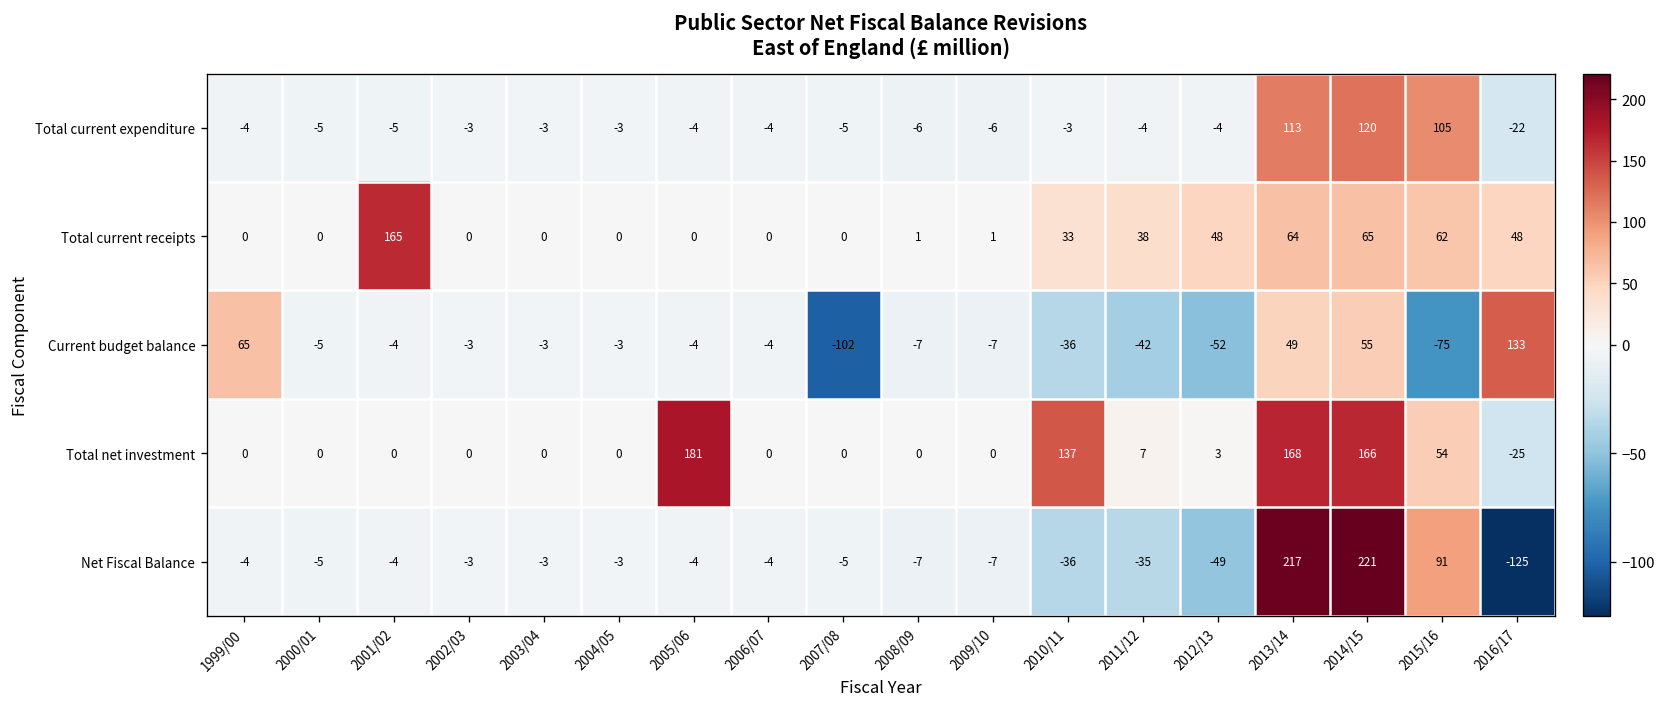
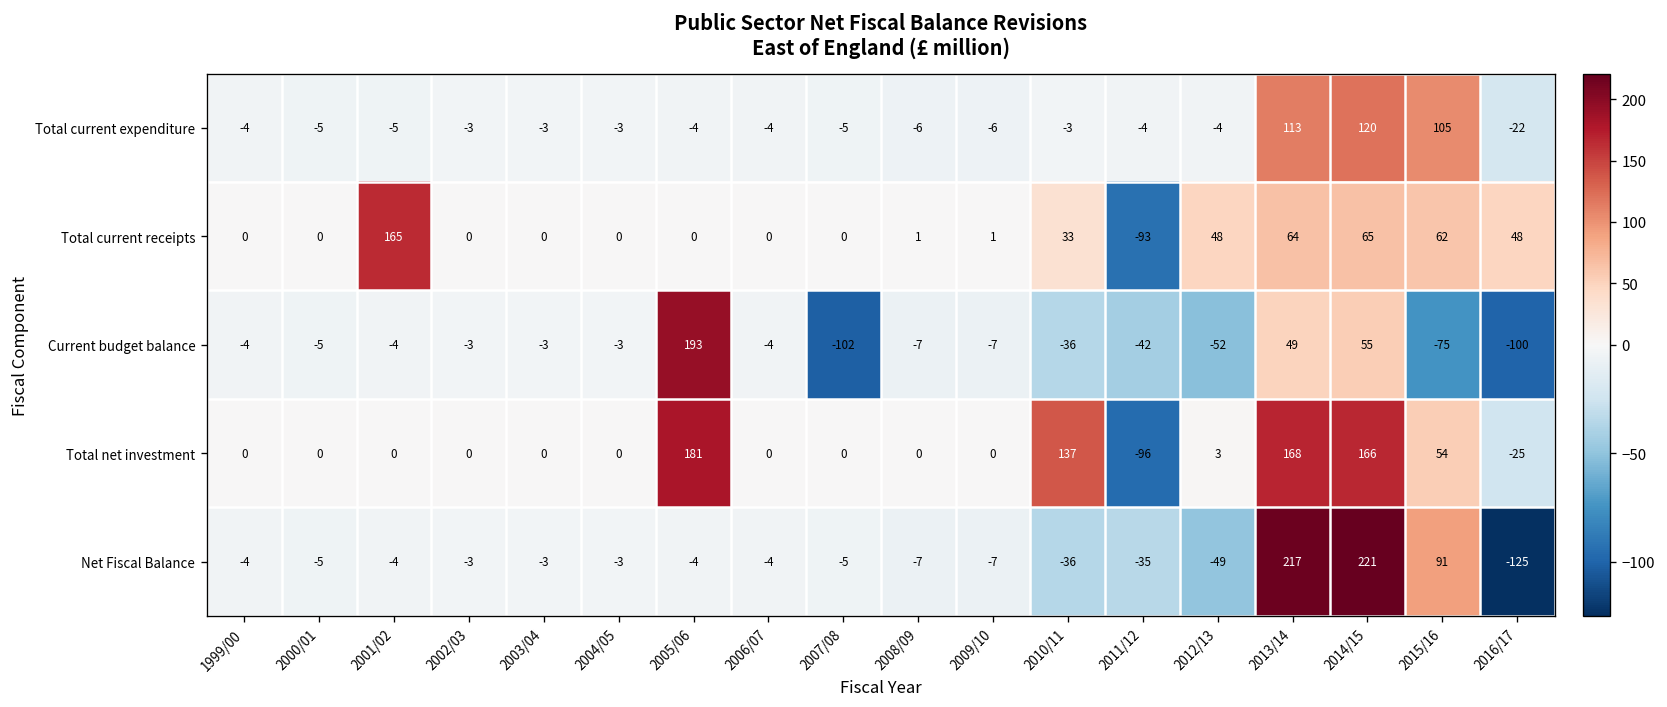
  {
    "Total current expenditure": {
      "1999/00": -4,
      "2000/01": -5,
      "2001/02": -5,
      "2002/03": -3,
      "2003/04": -3,
      "2004/05": -3,
      "2005/06": -4,
      "2006/07": -4,
      "2007/08": -5,
      "2008/09": -6,
      "2009/10": -6,
      "2010/11": -3,
      "2011/12": -4,
      "2012/13": -4,
      "2013/14": 113,
      "2014/15": 120,
      "2015/16": 105,
      "2016/17": -22
    },
    "Total current receipts": {
      "1999/00": 0,
      "2000/01": 0,
      "2001/02": 165,
      "2002/03": 0,
      "2003/04": 0,
      "2004/05": 0,
      "2005/06": 0,
      "2006/07": 0,
      "2007/08": 0,
      "2008/09": 1,
      "2009/10": 1,
      "2010/11": 33,
-     "2011/12": 38,
+     "2011/12": -93,
      "2012/13": 48,
      "2013/14": 64,
      "2014/15": 65,
      "2015/16": 62,
      "2016/17": 48
    },
    "Current budget balance": {
-     "1999/00": 65,
+     "1999/00": -4,
      "2000/01": -5,
      "2001/02": -4,
      "2002/03": -3,
      "2003/04": -3,
      "2004/05": -3,
-     "2005/06": -4,
+     "2005/06": 193,
      "2006/07": -4,
      "2007/08": -102,
      "2008/09": -7,
      "2009/10": -7,
      "2010/11": -36,
      "2011/12": -42,
      "2012/13": -52,
      "2013/14": 49,
      "2014/15": 55,
      "2015/16": -75,
-     "2016/17": 133
+     "2016/17": -100
    },
    "Total net investment": {
      "1999/00": 0,
      "2000/01": 0,
      "2001/02": 0,
      "2002/03": 0,
      "2003/04": 0,
      "2004/05": 0,
      "2005/06": 181,
      "2006/07": 0,
      "2007/08": 0,
      "2008/09": 0,
      "2009/10": 0,
      "2010/11": 137,
-     "2011/12": 7,
+     "2011/12": -96,
      "2012/13": 3,
      "2013/14": 168,
      "2014/15": 166,
      "2015/16": 54,
      "2016/17": -25
    },
    "Net Fiscal Balance": {
      "1999/00": -4,
      "2000/01": -5,
      "2001/02": -4,
      "2002/03": -3,
      "2003/04": -3,
      "2004/05": -3,
      "2005/06": -4,
      "2006/07": -4,
      "2007/08": -5,
      "2008/09": -7,
      "2009/10": -7,
      "2010/11": -36,
      "2011/12": -35,
      "2012/13": -49,
      "2013/14": 217,
      "2014/15": 221,
      "2015/16": 91,
      "2016/17": -125
    }
  }
